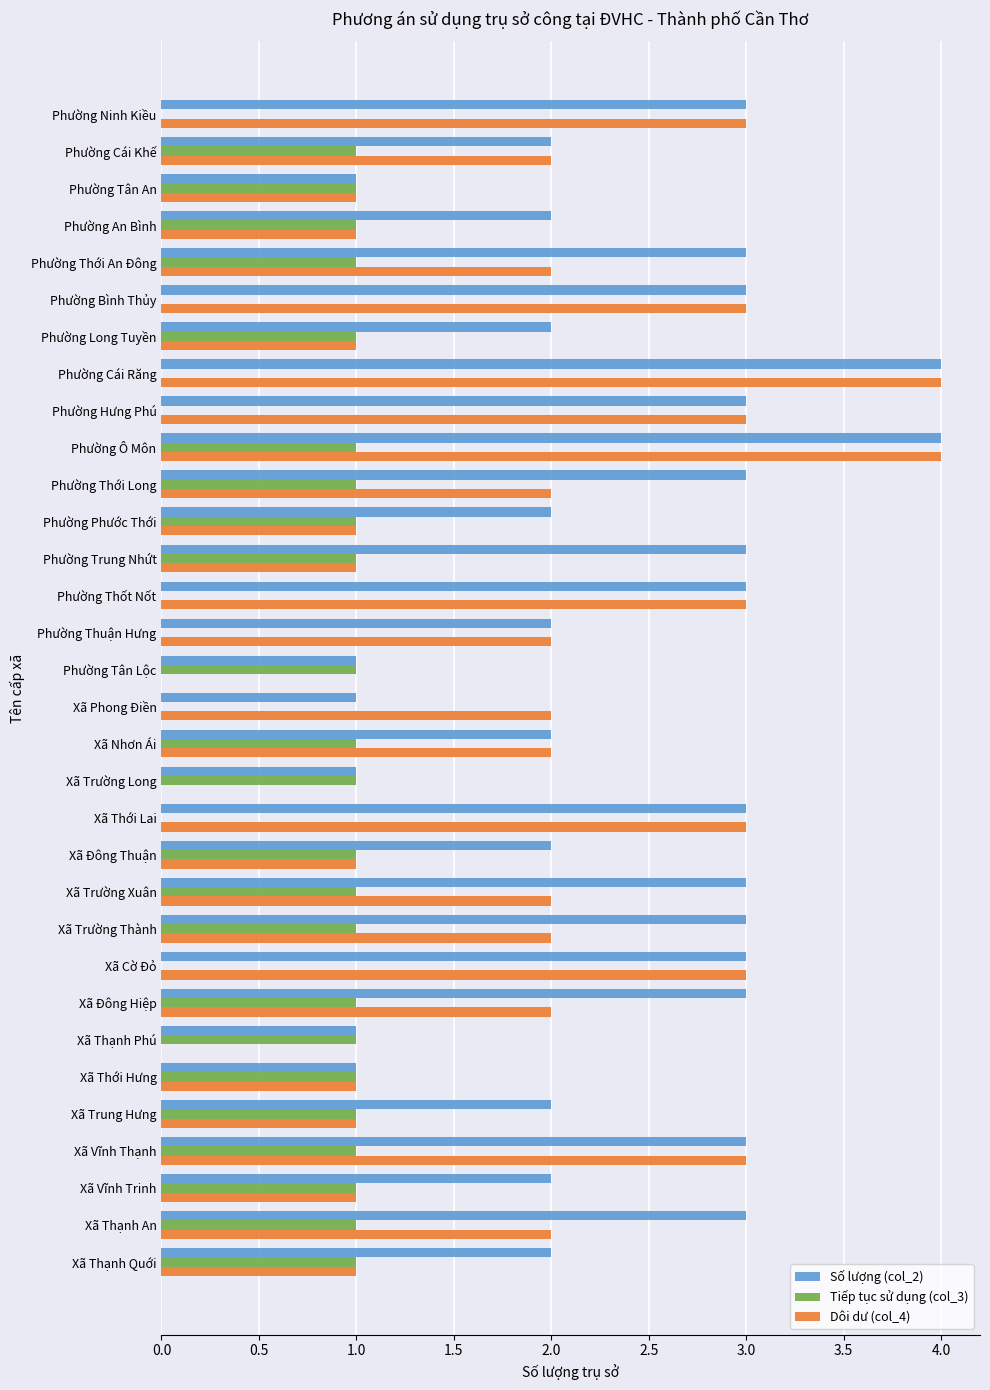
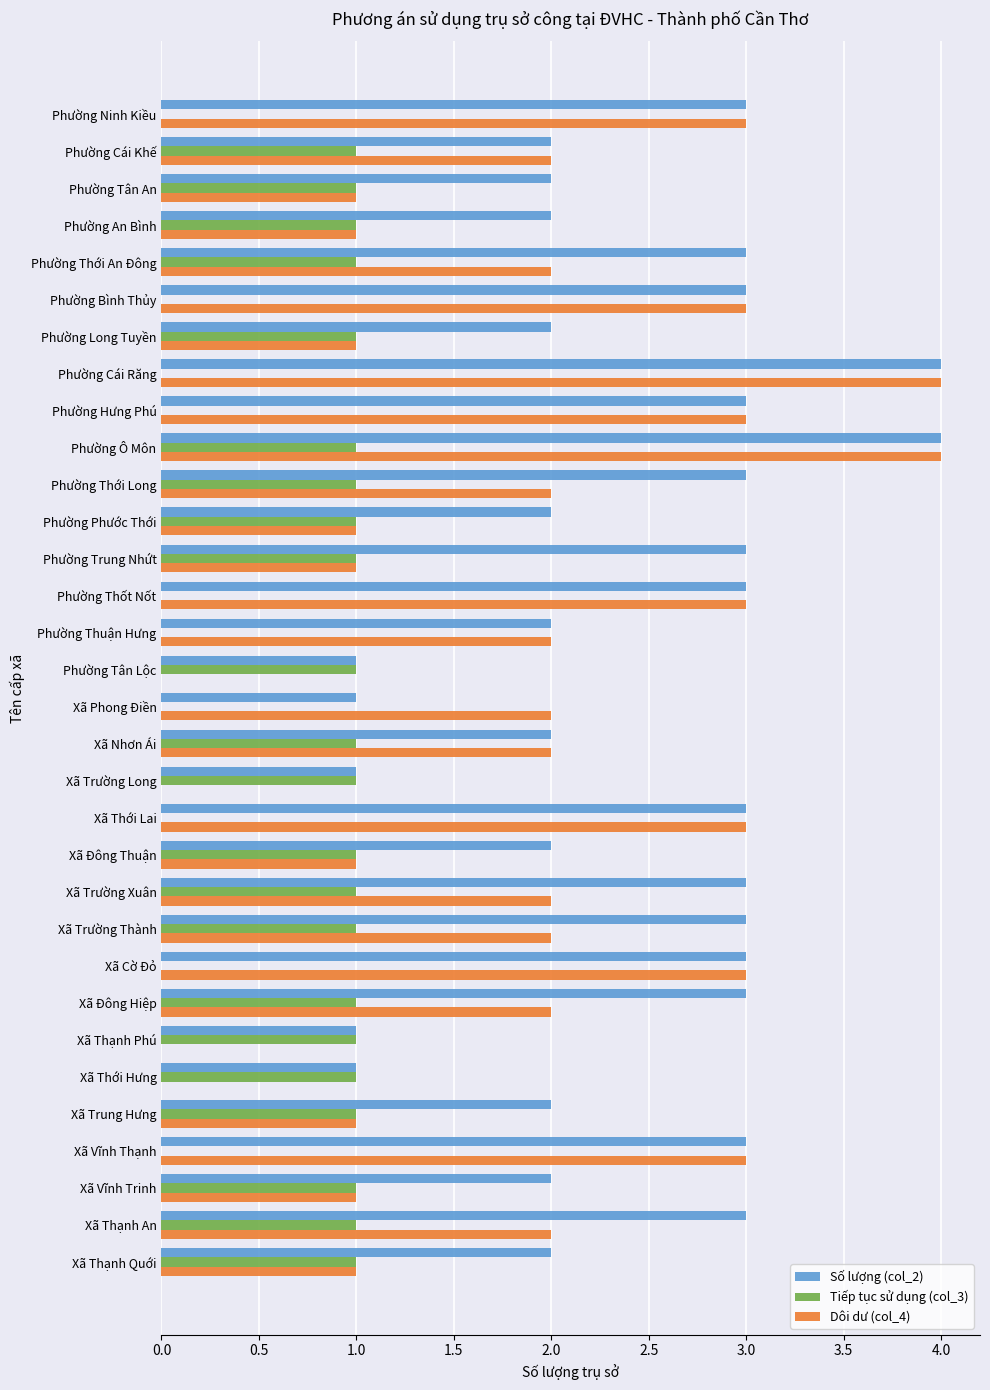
  {
    "Số lượng (col_2)": {
      "Phường Ninh Kiều": 3,
      "Phường Cái Khế": 2,
-     "Phường Tân An": 1,
+     "Phường Tân An": 2,
      "Phường An Bình": 2,
      "Phường Thới An Đông": 3,
      "Phường Bình Thủy": 3,
      "Phường Long Tuyền": 2,
      "Phường Cái Răng": 4,
      "Phường Hưng Phú": 3,
      "Phường Ô Môn": 4,
      "Phường Thới Long": 3,
      "Phường Phước Thới": 2,
      "Phường Trung Nhứt": 3,
      "Phường Thốt Nốt": 3,
      "Phường Thuận Hưng": 2,
      "Phường Tân Lộc": 1,
      "Xã Phong Điền": 1,
      "Xã Nhơn Ái": 2,
      "Xã Trường Long": 1,
      "Xã Thới Lai": 3,
      "Xã Đông Thuận": 2,
      "Xã Trường Xuân": 3,
      "Xã Trường Thành": 3,
      "Xã Cờ Đỏ": 3,
      "Xã Đông Hiệp": 3,
      "Xã Thạnh Phú": 1,
      "Xã Thới Hưng": 1,
      "Xã Trung Hưng": 2,
      "Xã Vĩnh Thạnh": 3,
      "Xã Vĩnh Trinh": 2,
      "Xã Thạnh An": 3,
      "Xã Thạnh Quới": 2
    },
    "Tiếp tục sử dụng (col_3)": {
      "Phường Ninh Kiều": 0,
      "Phường Cái Khế": 1,
      "Phường Tân An": 1,
      "Phường An Bình": 1,
      "Phường Thới An Đông": 1,
      "Phường Bình Thủy": 0,
      "Phường Long Tuyền": 1,
      "Phường Cái Răng": 0,
      "Phường Hưng Phú": 0,
      "Phường Ô Môn": 1,
      "Phường Thới Long": 1,
      "Phường Phước Thới": 1,
      "Phường Trung Nhứt": 1,
      "Phường Thốt Nốt": 0,
      "Phường Thuận Hưng": 0,
      "Phường Tân Lộc": 1,
      "Xã Phong Điền": 0,
      "Xã Nhơn Ái": 1,
      "Xã Trường Long": 1,
      "Xã Thới Lai": 0,
      "Xã Đông Thuận": 1,
      "Xã Trường Xuân": 1,
      "Xã Trường Thành": 1,
      "Xã Cờ Đỏ": 0,
      "Xã Đông Hiệp": 1,
      "Xã Thạnh Phú": 1,
      "Xã Thới Hưng": 1,
      "Xã Trung Hưng": 1,
-     "Xã Vĩnh Thạnh": 1,
+     "Xã Vĩnh Thạnh": 0,
      "Xã Vĩnh Trinh": 1,
      "Xã Thạnh An": 1,
      "Xã Thạnh Quới": 1
    },
    "Dôi dư (col_4)": {
      "Phường Ninh Kiều": 3,
      "Phường Cái Khế": 2,
      "Phường Tân An": 1,
      "Phường An Bình": 1,
      "Phường Thới An Đông": 2,
      "Phường Bình Thủy": 3,
      "Phường Long Tuyền": 1,
      "Phường Cái Răng": 4,
      "Phường Hưng Phú": 3,
      "Phường Ô Môn": 4,
      "Phường Thới Long": 2,
      "Phường Phước Thới": 1,
      "Phường Trung Nhứt": 1,
      "Phường Thốt Nốt": 3,
      "Phường Thuận Hưng": 2,
      "Phường Tân Lộc": 0,
      "Xã Phong Điền": 2,
      "Xã Nhơn Ái": 2,
      "Xã Trường Long": 0,
      "Xã Thới Lai": 3,
      "Xã Đông Thuận": 1,
      "Xã Trường Xuân": 2,
      "Xã Trường Thành": 2,
      "Xã Cờ Đỏ": 3,
      "Xã Đông Hiệp": 2,
      "Xã Thạnh Phú": 0,
-     "Xã Thới Hưng": 1,
+     "Xã Thới Hưng": 0,
      "Xã Trung Hưng": 1,
      "Xã Vĩnh Thạnh": 3,
      "Xã Vĩnh Trinh": 1,
      "Xã Thạnh An": 2,
      "Xã Thạnh Quới": 1
    }
  }
